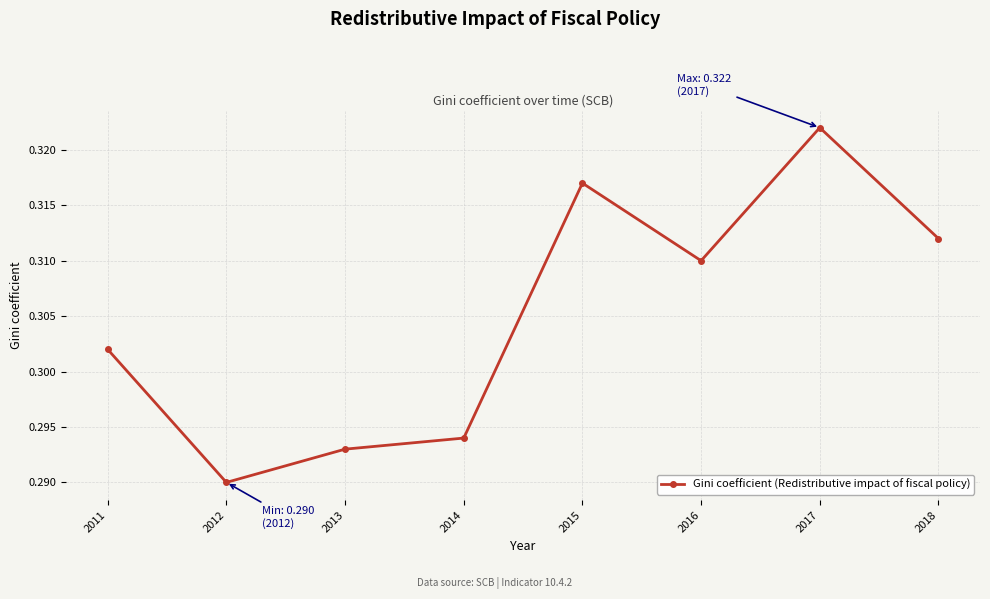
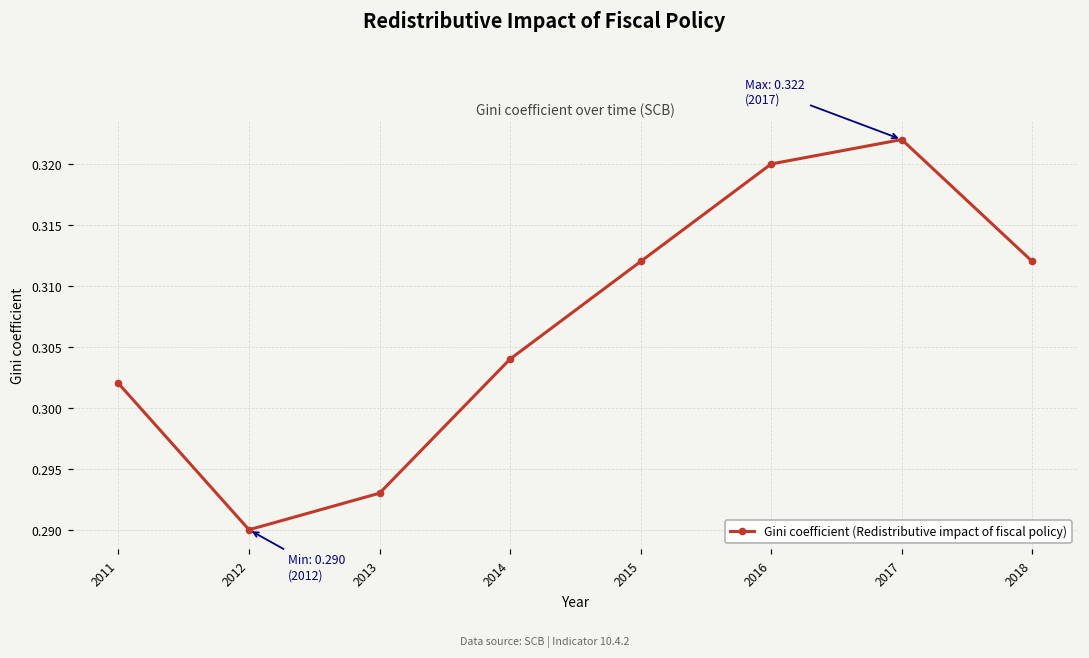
  {
    "2011": 0.302,
    "2013": 0.293,
-   "2014": 0.294,
-   "2015": 0.317,
-   "2016": 0.31,
+   "2014": 0.304,
+   "2015": 0.312,
+   "2016": 0.32,
    "2018": 0.312
  }
